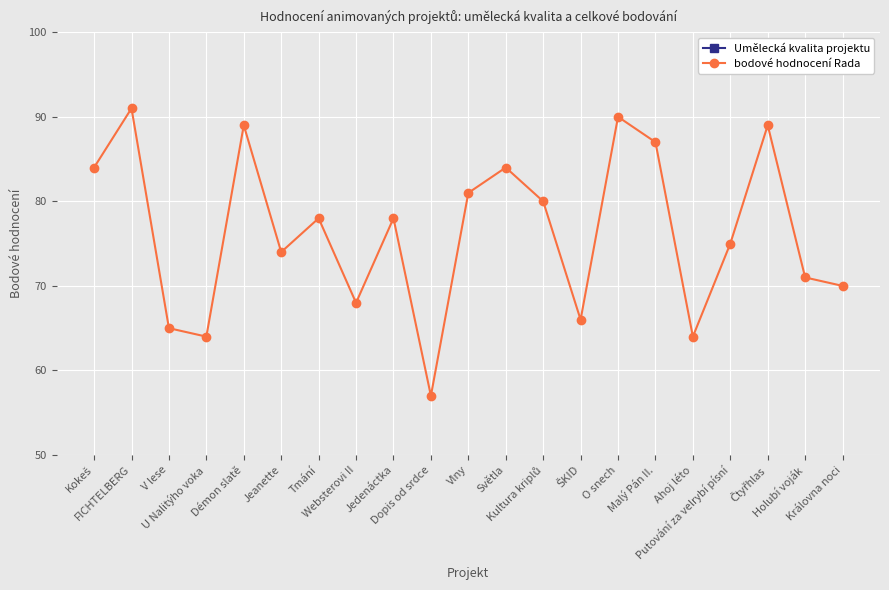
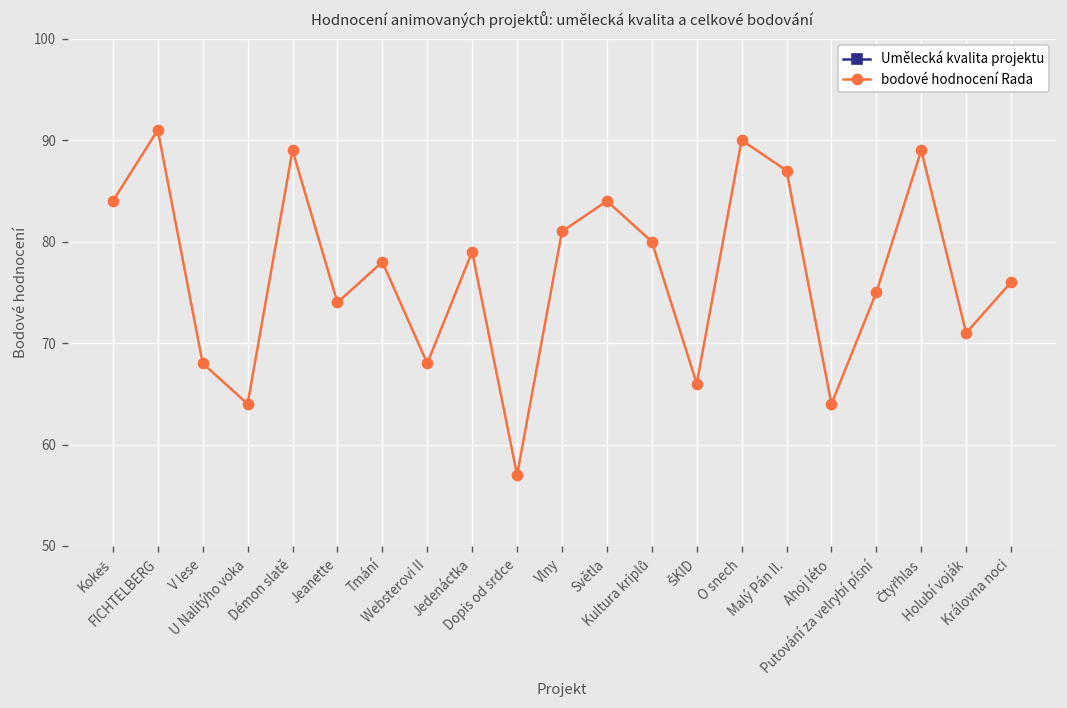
  {
    "bodové hodnocení Rada": {
      "Kokeš": 84,
      "FICHTELBERG": 91,
-     "V lese": 65,
+     "V lese": 68,
      "U Nalitýho voka": 64,
      "Démon slatě": 89,
      "Jeanette": 74,
      "Tmání": 78,
      "Websterovi II": 68,
-     "Jedenáctka": 78,
+     "Jedenáctka": 79,
      "Dopis od srdce": 57,
      "Vlny": 81,
      "Světla": 84,
      "Kultura kriplů": 80,
      "ŠKID": 66,
      "O snech": 90,
      "Malý Pán II.": 87,
      "Ahoj léto": 64,
      "Putování za velrybí písní": 75,
      "Čtyřhlas": 89,
      "Holubí voják": 71,
-     "Královna noci": 70
+     "Královna noci": 76
    }
  }
